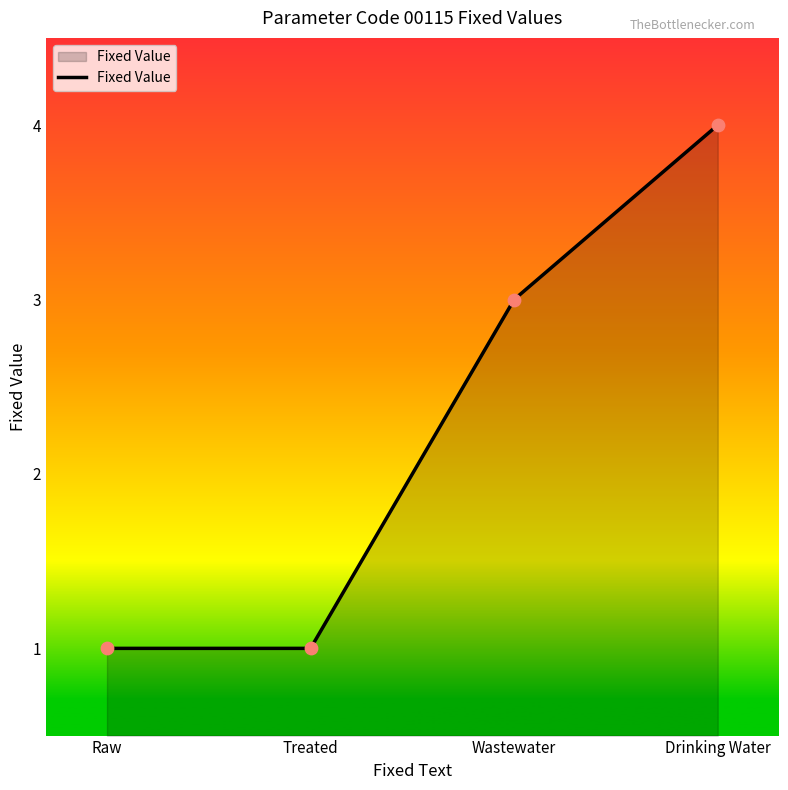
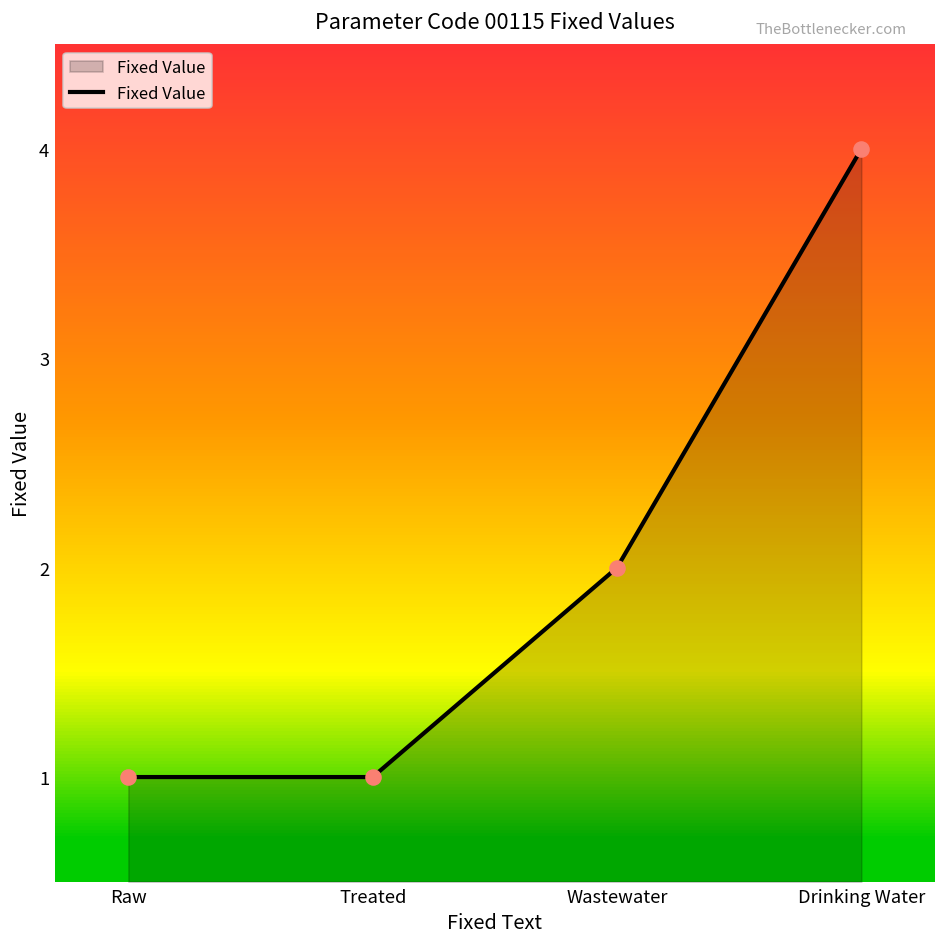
  {
    "Raw": 1,
    "Treated": 1,
-   "Wastewater": 3,
+   "Wastewater": 2,
    "Drinking Water": 4
  }
